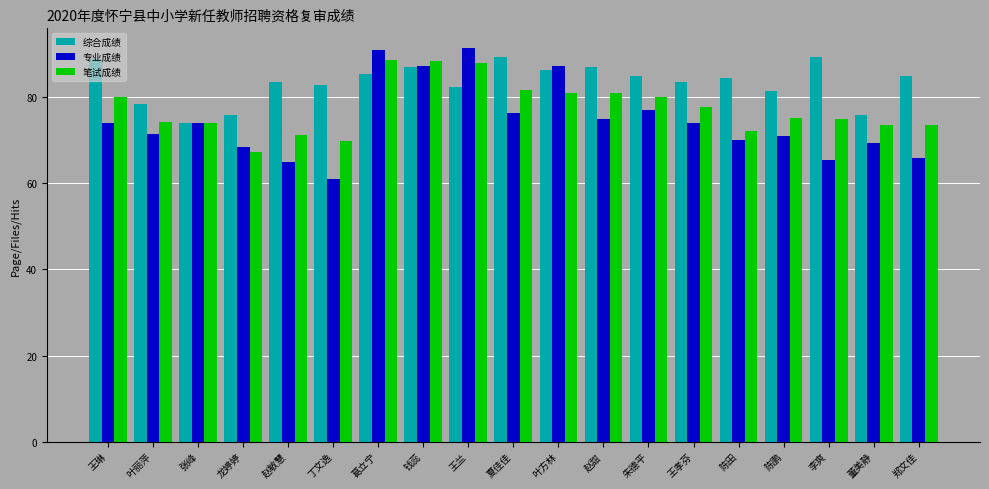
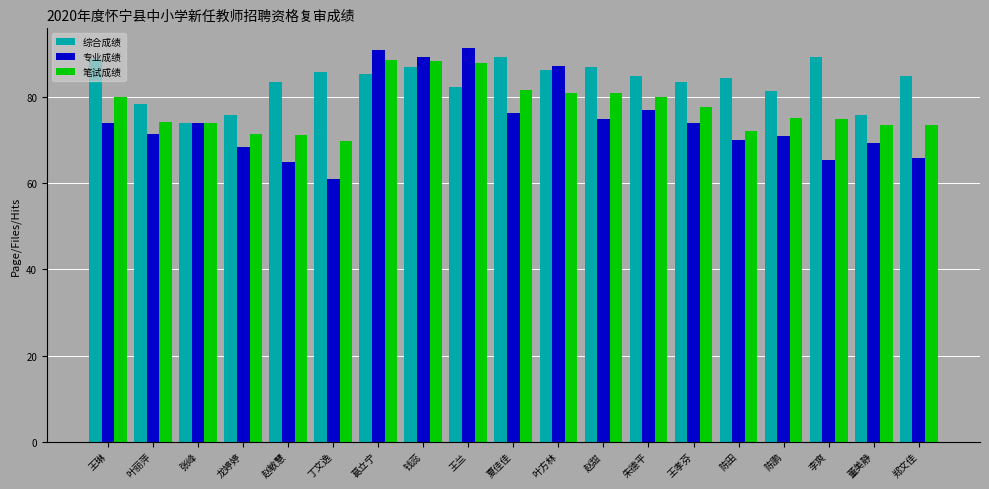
  {
    "综合成绩": {
      "叶丽萍": 79,
      "张峰": 74,
      "龙婷婷": 76,
      "赵敏慧": 84,
-     "丁文逸": 83,
+     "丁文逸": 86,
      "葛立宁": 86,
      "钱蕊": 87,
      "王兰": 83,
      "夏佳佳": 90,
      "叶方林": 87,
      "赵甜": 87,
      "朱德平": 85,
      "王孝芬": 84,
      "陈田": 85,
      "陈鹏": 82,
      "李爽": 90,
      "董美静": 76,
      "郑文佳": 85
    },
    "专业成绩": {
      "王琳": 74,
      "叶丽萍": 72,
      "张峰": 74,
      "龙婷婷": 69,
      "赵敏慧": 65,
      "丁文逸": 61,
      "葛立宁": 91,
-     "钱蕊": 87,
+     "钱蕊": 90,
      "王兰": 92,
      "夏佳佳": 77,
      "叶方林": 87,
      "赵甜": 75,
      "朱德平": 77,
      "王孝芬": 74,
      "陈田": 70,
      "陈鹏": 71,
      "李爽": 66,
      "董美静": 70,
      "郑文佳": 66
    },
    "笔试成绩": {
      "王琳": 80,
      "叶丽萍": 74,
      "张峰": 74,
-     "龙婷婷": 67,
+     "龙婷婷": 72,
      "赵敏慧": 71,
      "丁文逸": 70,
      "葛立宁": 89,
      "钱蕊": 89,
      "王兰": 88,
      "夏佳佳": 82,
      "叶方林": 81,
      "赵甜": 81,
      "朱德平": 80,
      "王孝芬": 78,
      "陈田": 72,
      "陈鹏": 75,
      "李爽": 75,
      "董美静": 74,
      "郑文佳": 74
    }
  }
